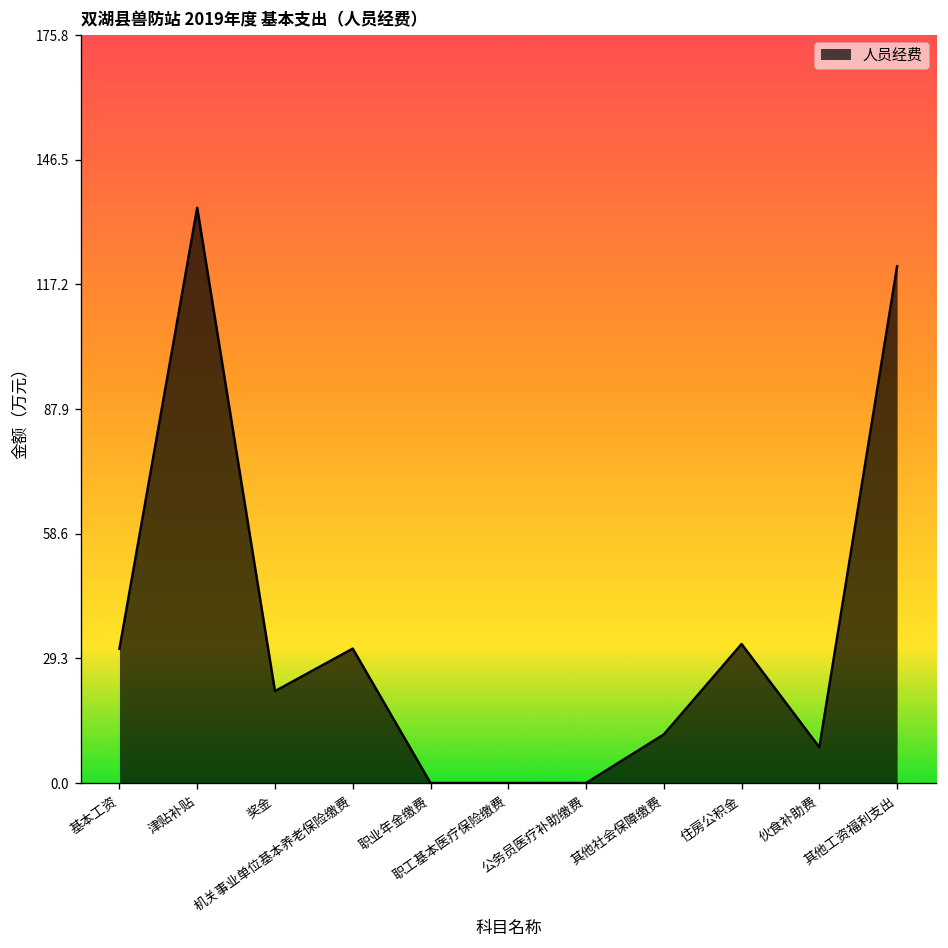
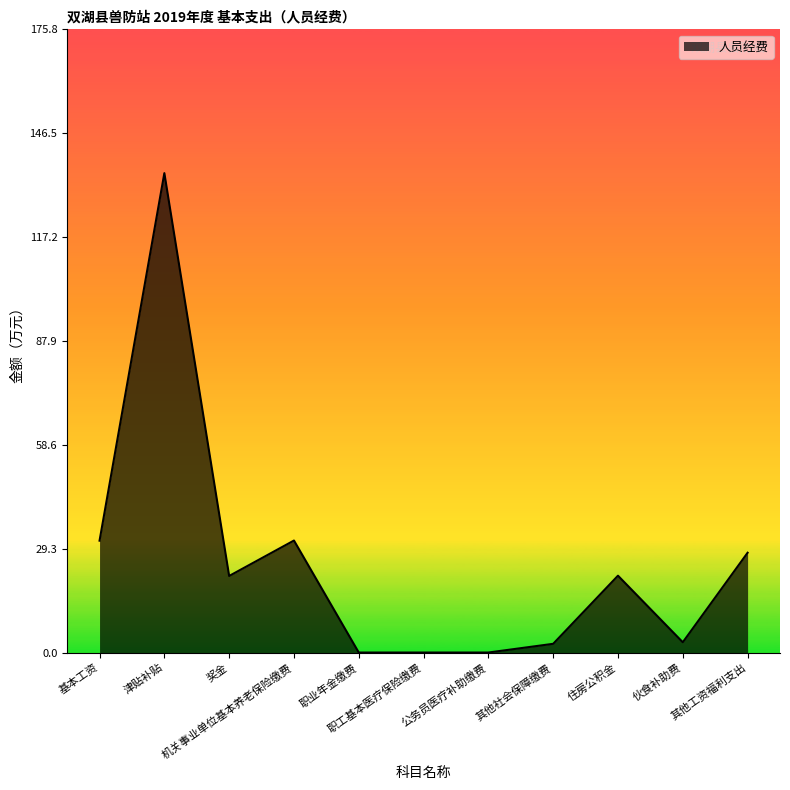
  {
    "基本工资": 32,
    "津贴补贴": 135,
    "奖金": 22,
    "机关事业单位基本养老保险缴费": 32,
    "职业年金缴费": 0,
    "职工基本医疗保险缴费": 0,
    "公务员医疗补助缴费": 0,
-   "其他社会保障缴费": 11,
-   "住房公积金": 33,
-   "伙食补助费": 8,
-   "其他工资福利支出": 121
+   "其他社会保障缴费": 2,
+   "住房公积金": 22,
+   "伙食补助费": 3,
+   "其他工资福利支出": 28
  }
